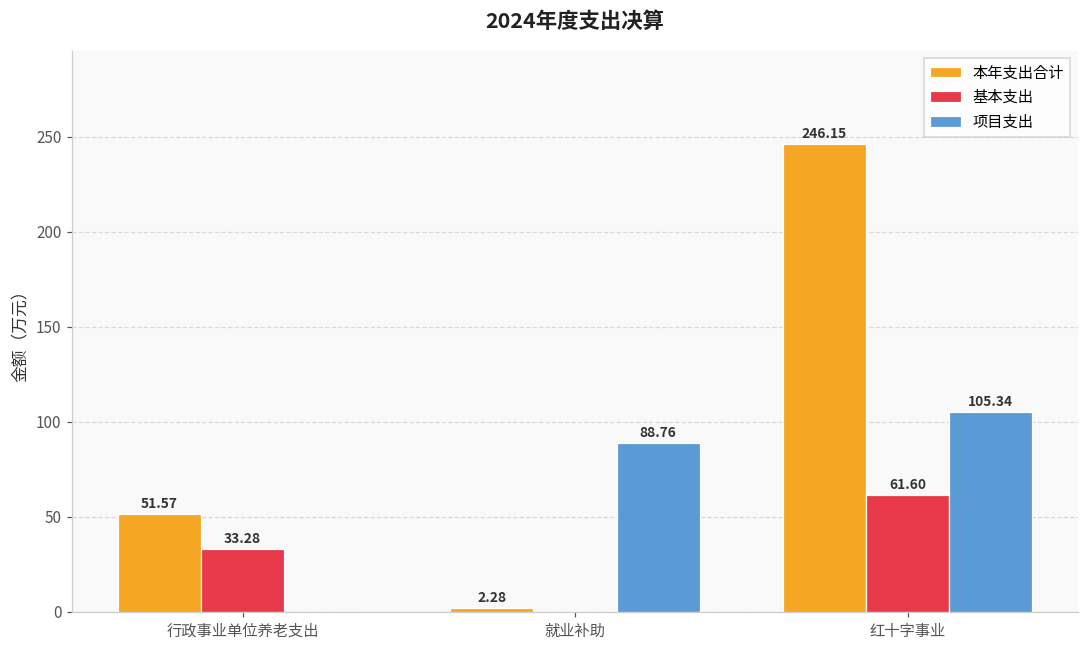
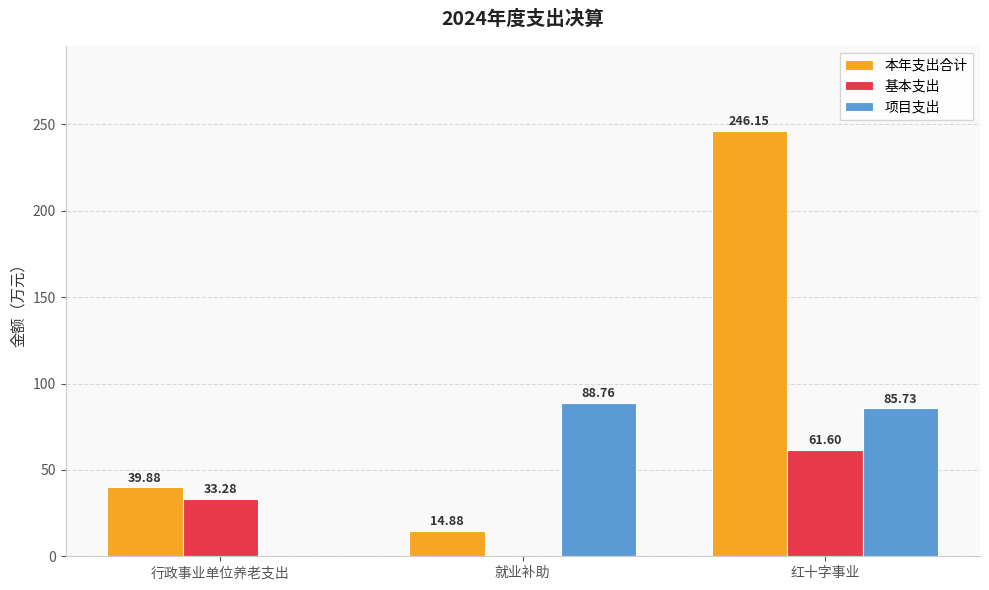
  {
    "本年支出合计": {
-     "行政事业单位养老支出": 51.57,
-     "就业补助": 2.28,
+     "行政事业单位养老支出": 39.88,
+     "就业补助": 14.88,
      "红十字事业": 246.15
    },
    "基本支出": {
      "行政事业单位养老支出": 33.28,
      "红十字事业": 61.60
    },
    "项目支出": {
      "就业补助": 88.76,
-     "红十字事业": 105.34
+     "红十字事业": 85.73
    }
  }
